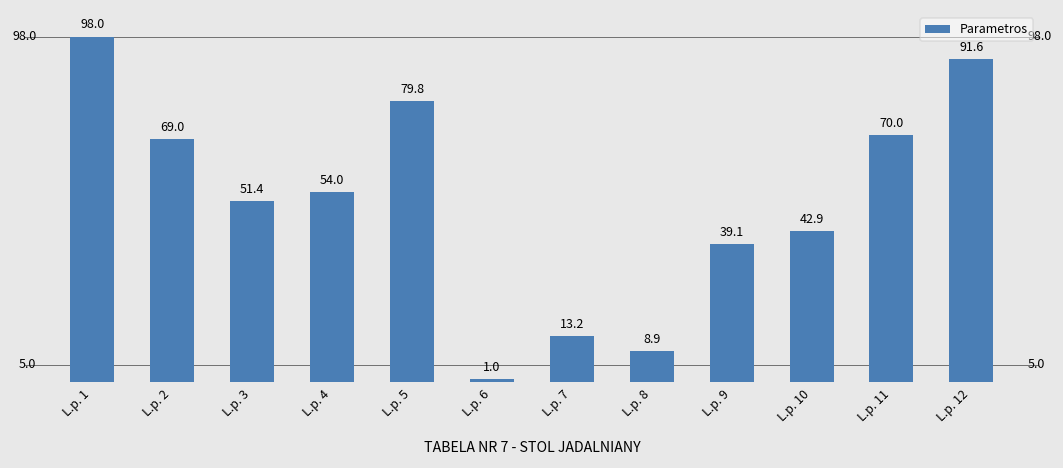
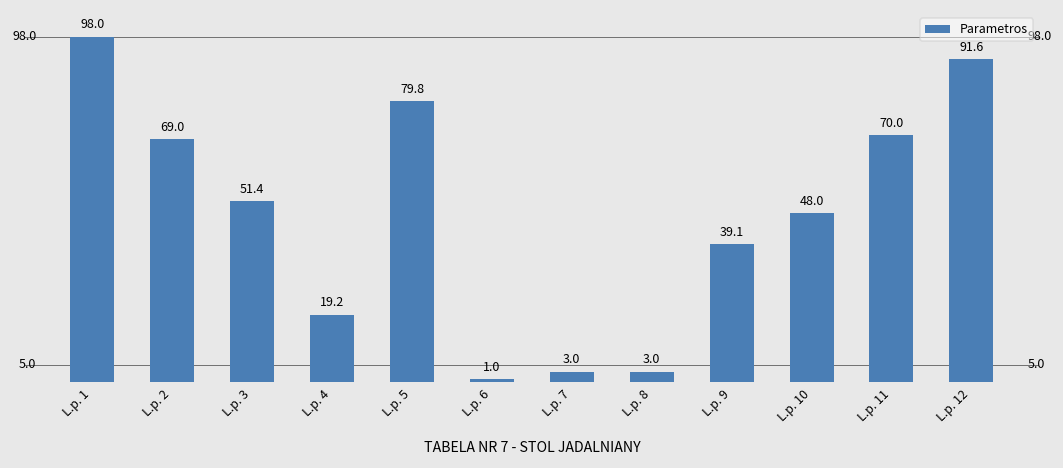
  {
    "L.p. 1": 98.0,
    "L.p. 2": 69.0,
    "L.p. 3": 51.4,
-   "L.p. 4": 54.0,
+   "L.p. 4": 19.2,
    "L.p. 5": 79.8,
    "L.p. 6": 1.0,
-   "L.p. 7": 13.2,
-   "L.p. 8": 8.9,
+   "L.p. 7": 3.0,
+   "L.p. 8": 3.0,
    "L.p. 9": 39.1,
-   "L.p. 10": 42.9,
+   "L.p. 10": 48.0,
    "L.p. 11": 70.0,
    "L.p. 12": 91.6
  }
